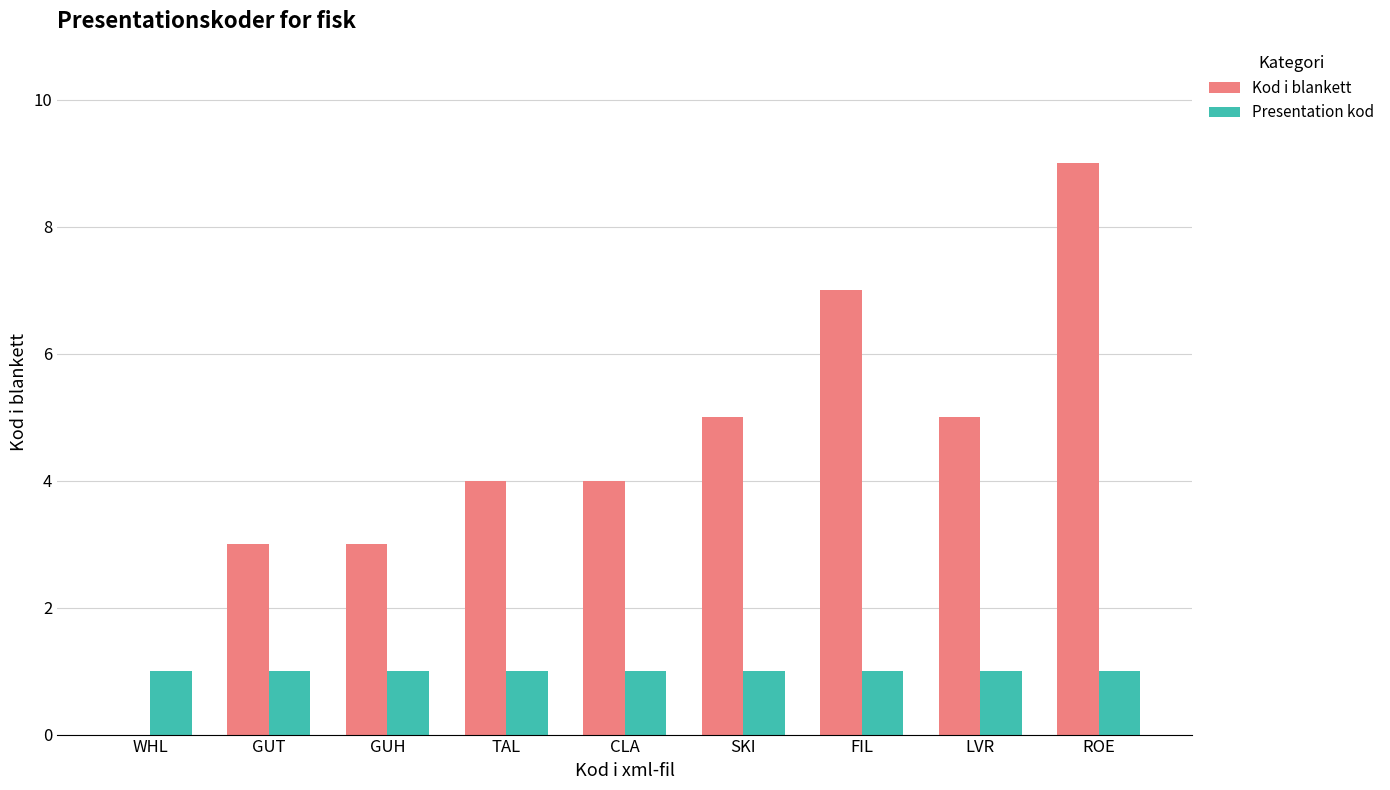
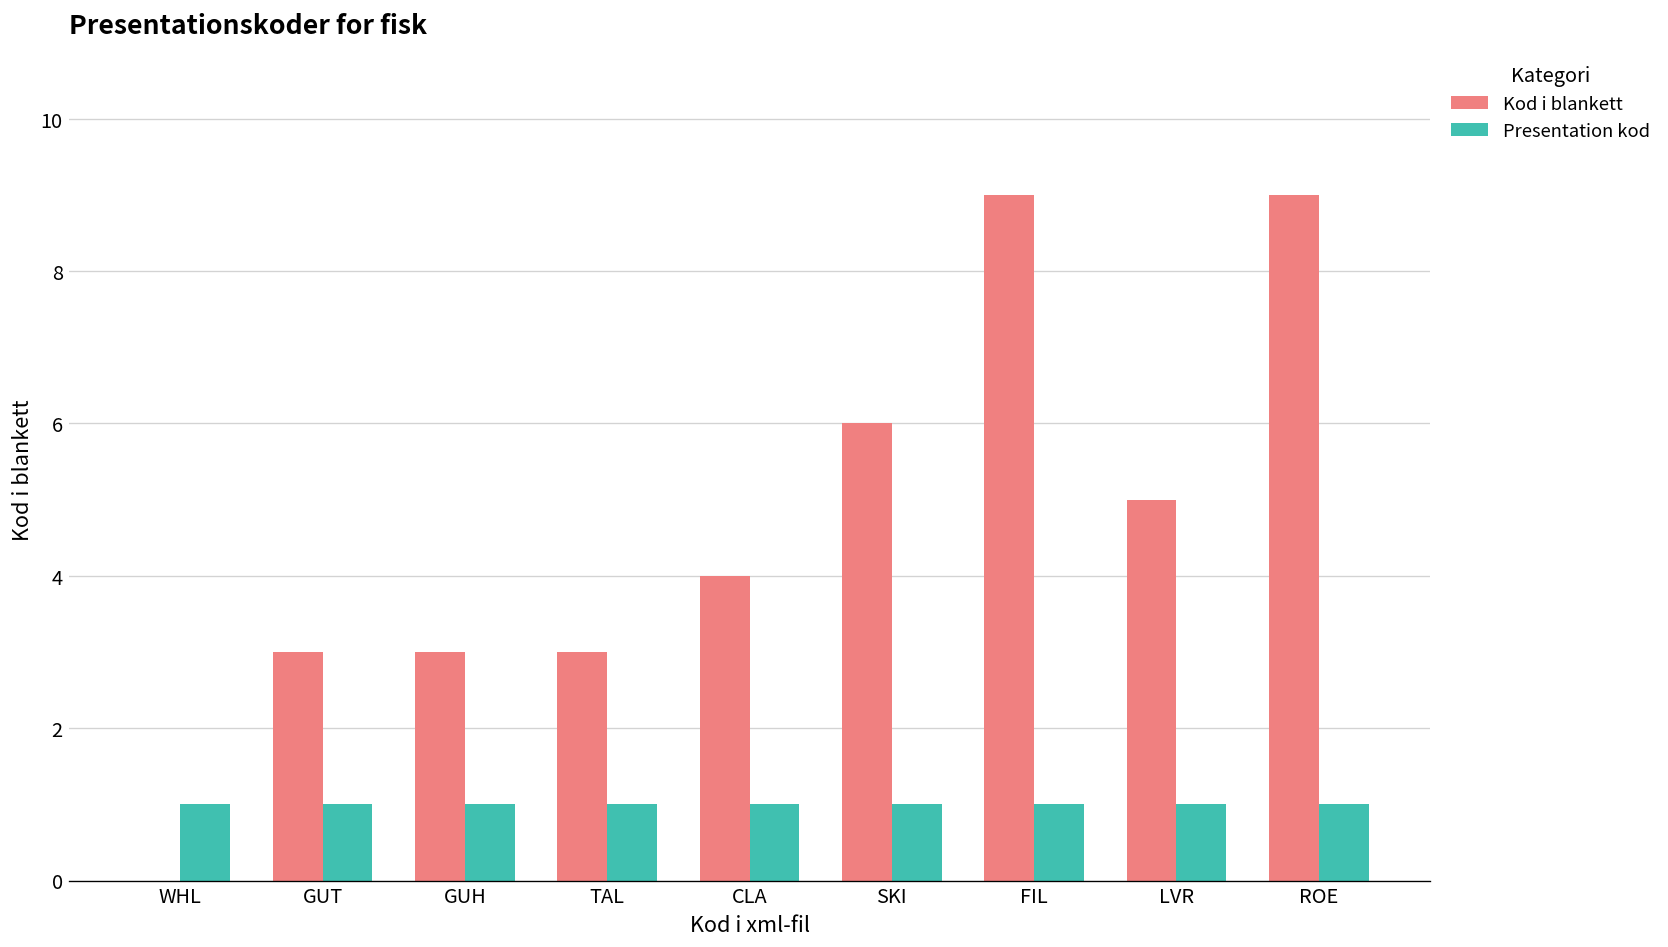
  {
    "Kod i blankett": {
      "WHL": 0,
      "GUT": 3,
      "GUH": 3,
-     "TAL": 4,
+     "TAL": 3,
      "CLA": 4,
-     "SKI": 5,
-     "FIL": 7,
+     "SKI": 6,
+     "FIL": 9,
      "LVR": 5,
      "ROE": 9
    },
    "Presentation kod": {
      "WHL": 1,
      "GUT": 1,
      "GUH": 1,
      "TAL": 1,
      "CLA": 1,
      "SKI": 1,
      "FIL": 1,
      "LVR": 1,
      "ROE": 1
    }
  }
